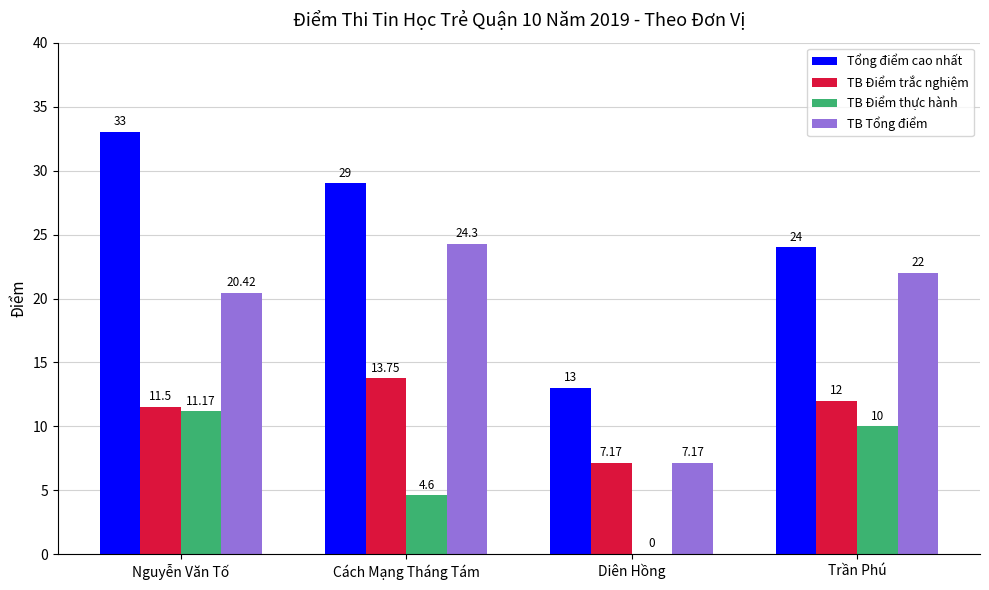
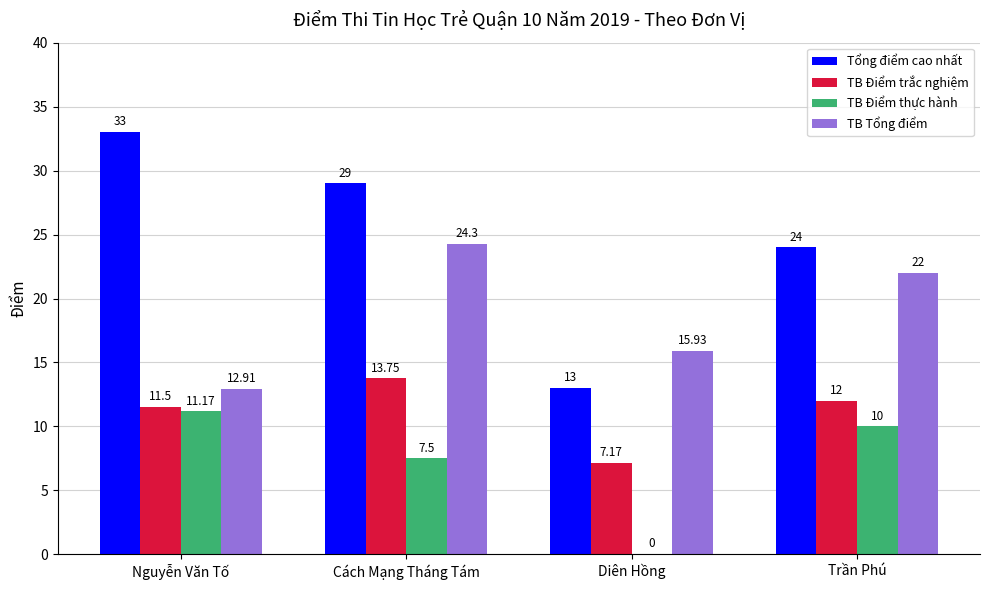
  {
    "Tổng điểm cao nhất": {
      "Nguyễn Văn Tố": 33,
      "Cách Mạng Tháng Tám": 29,
      "Diên Hồng": 13,
      "Trần Phú": 24
    },
    "TB Điểm trắc nghiệm": {
      "Nguyễn Văn Tố": 11.5,
      "Cách Mạng Tháng Tám": 13.75,
      "Diên Hồng": 7.17,
      "Trần Phú": 12
    },
    "TB Điểm thực hành": {
      "Nguyễn Văn Tố": 11.17,
-     "Cách Mạng Tháng Tám": 4.6,
+     "Cách Mạng Tháng Tám": 7.5,
      "Diên Hồng": 0,
      "Trần Phú": 10
    },
    "TB Tổng điểm": {
-     "Nguyễn Văn Tố": 20.42,
+     "Nguyễn Văn Tố": 12.91,
      "Cách Mạng Tháng Tám": 24.3,
-     "Diên Hồng": 7.17,
+     "Diên Hồng": 15.93,
      "Trần Phú": 22
    }
  }
